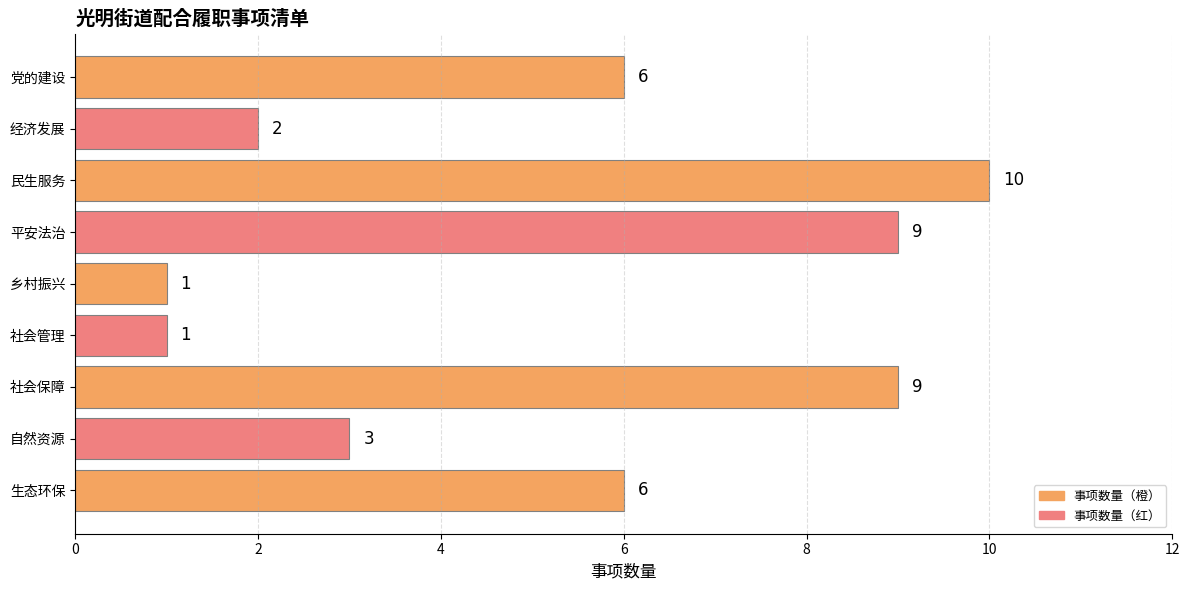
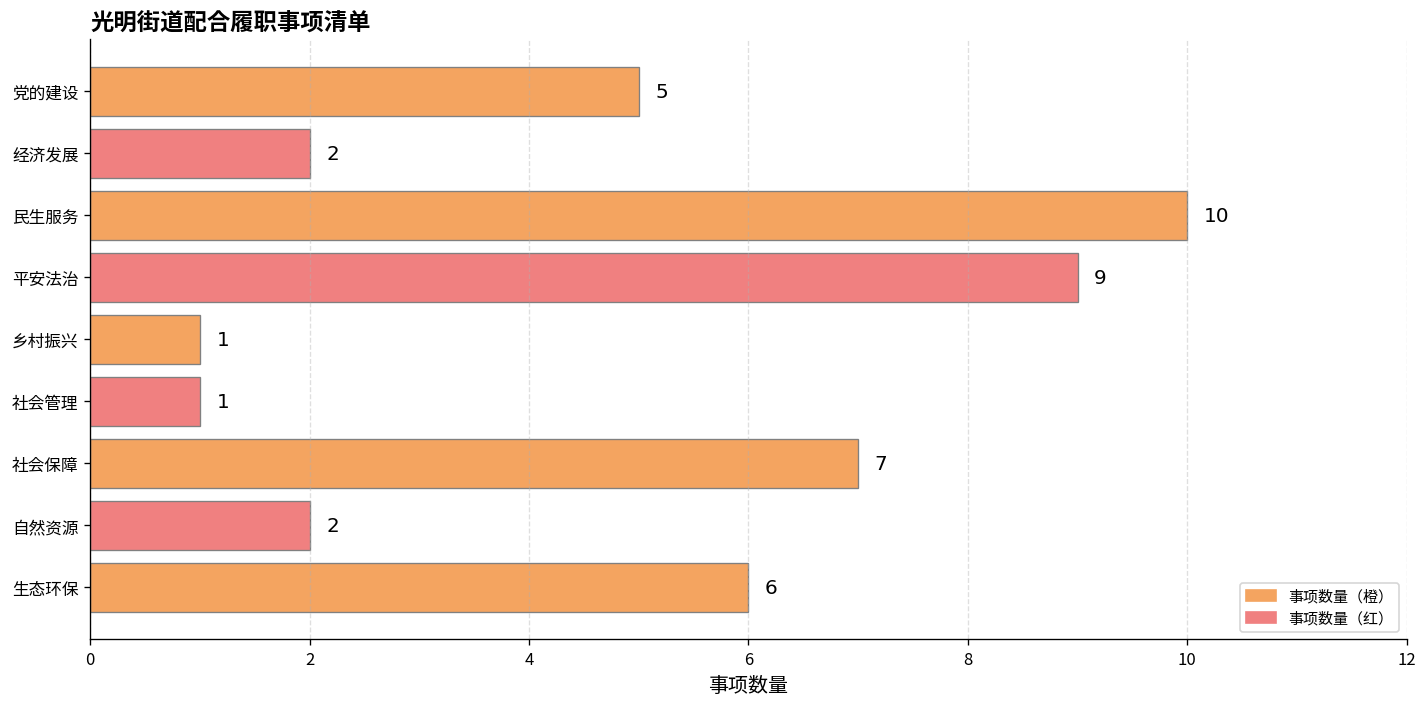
  {
-   "党的建设": 6,
+   "党的建设": 5,
    "经济发展": 2,
    "民生服务": 10,
    "平安法治": 9,
    "乡村振兴": 1,
    "社会管理": 1,
-   "社会保障": 9,
-   "自然资源": 3,
+   "社会保障": 7,
+   "自然资源": 2,
    "生态环保": 6
  }
